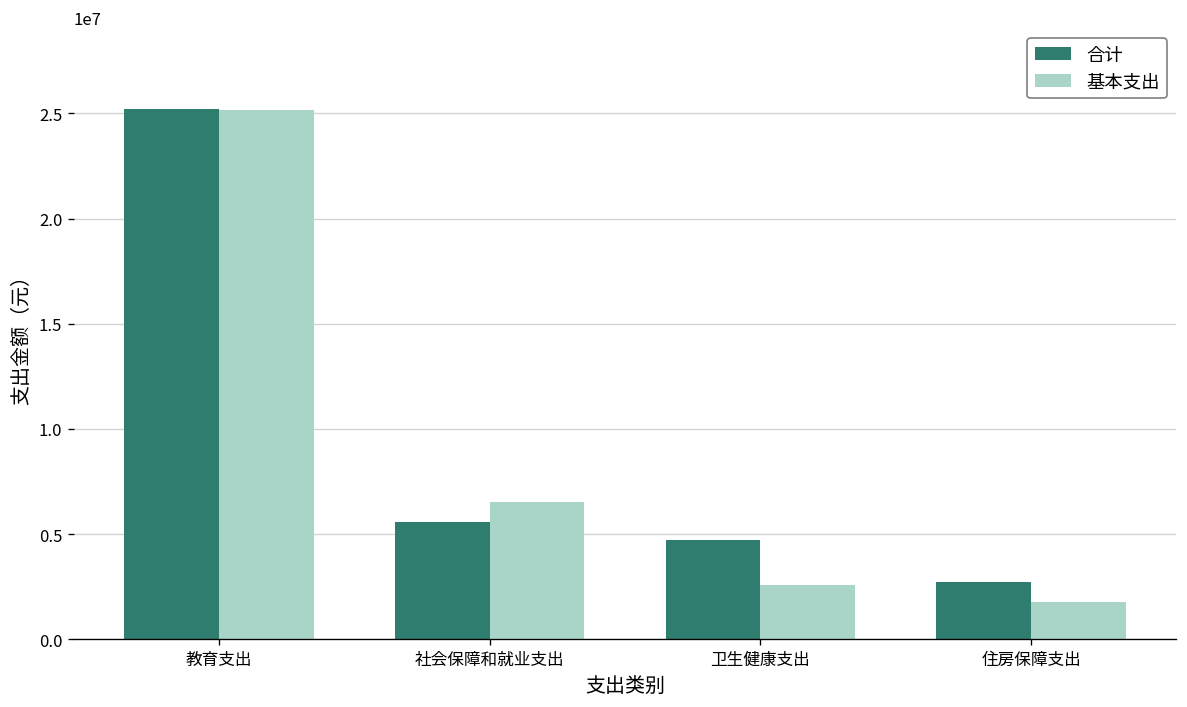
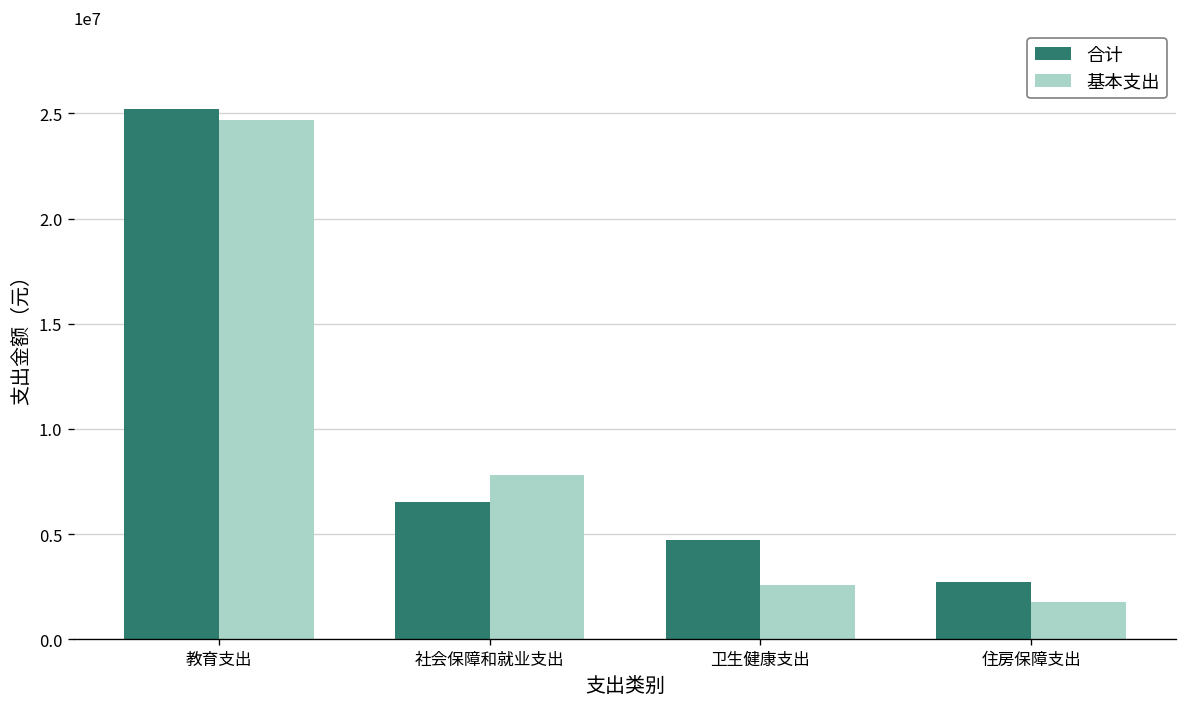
  {
    "合计": {
      "教育支出": 25200000,
-     "社会保障和就业支出": 5600000,
+     "社会保障和就业支出": 6500000,
      "卫生健康支出": 4700000,
      "住房保障支出": 2700000
    },
    "基本支出": {
-     "教育支出": 25200000,
-     "社会保障和就业支出": 6500000,
+     "教育支出": 24700000,
+     "社会保障和就业支出": 7800000,
      "卫生健康支出": 2600000,
      "住房保障支出": 1800000
    }
  }
